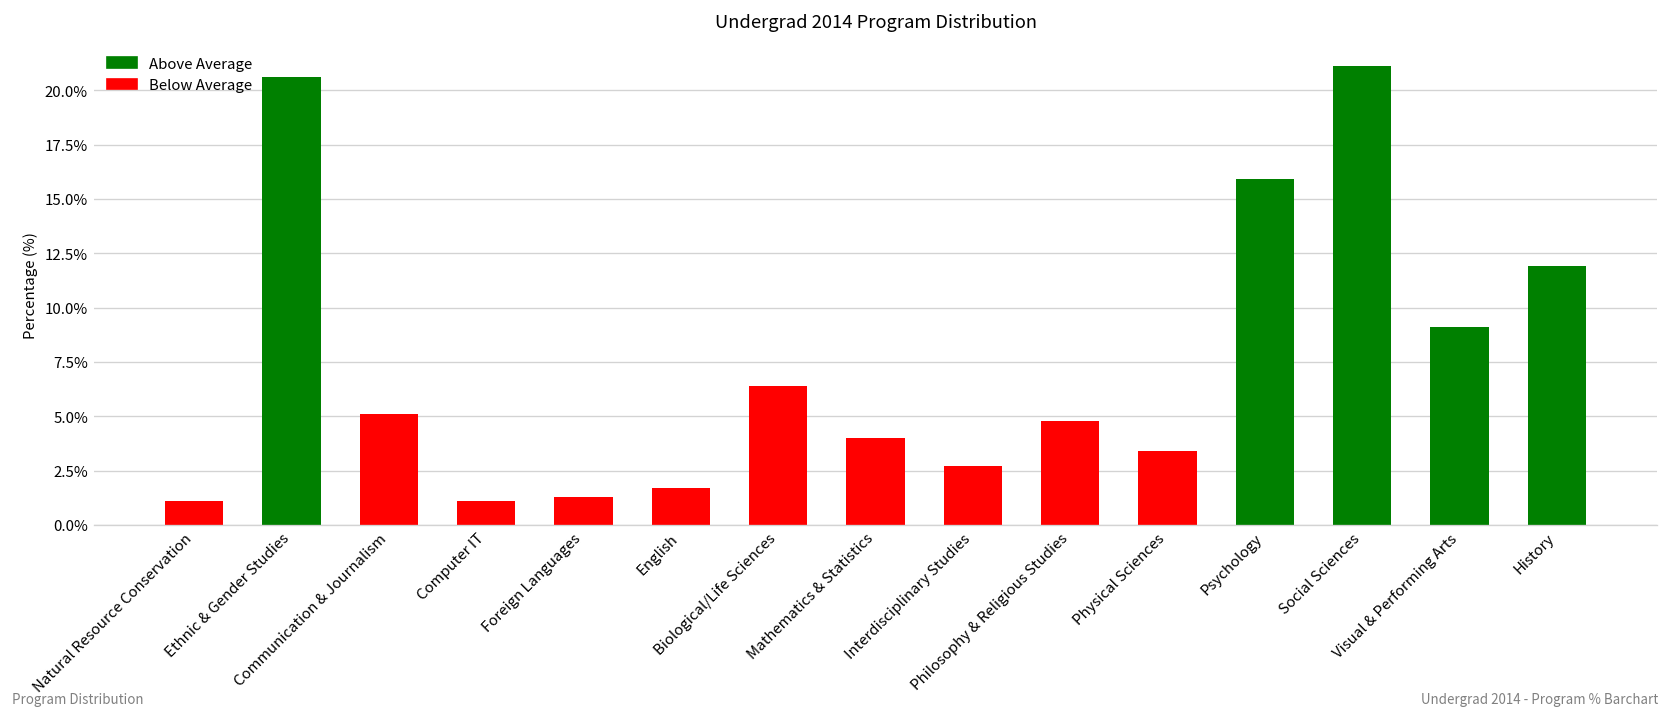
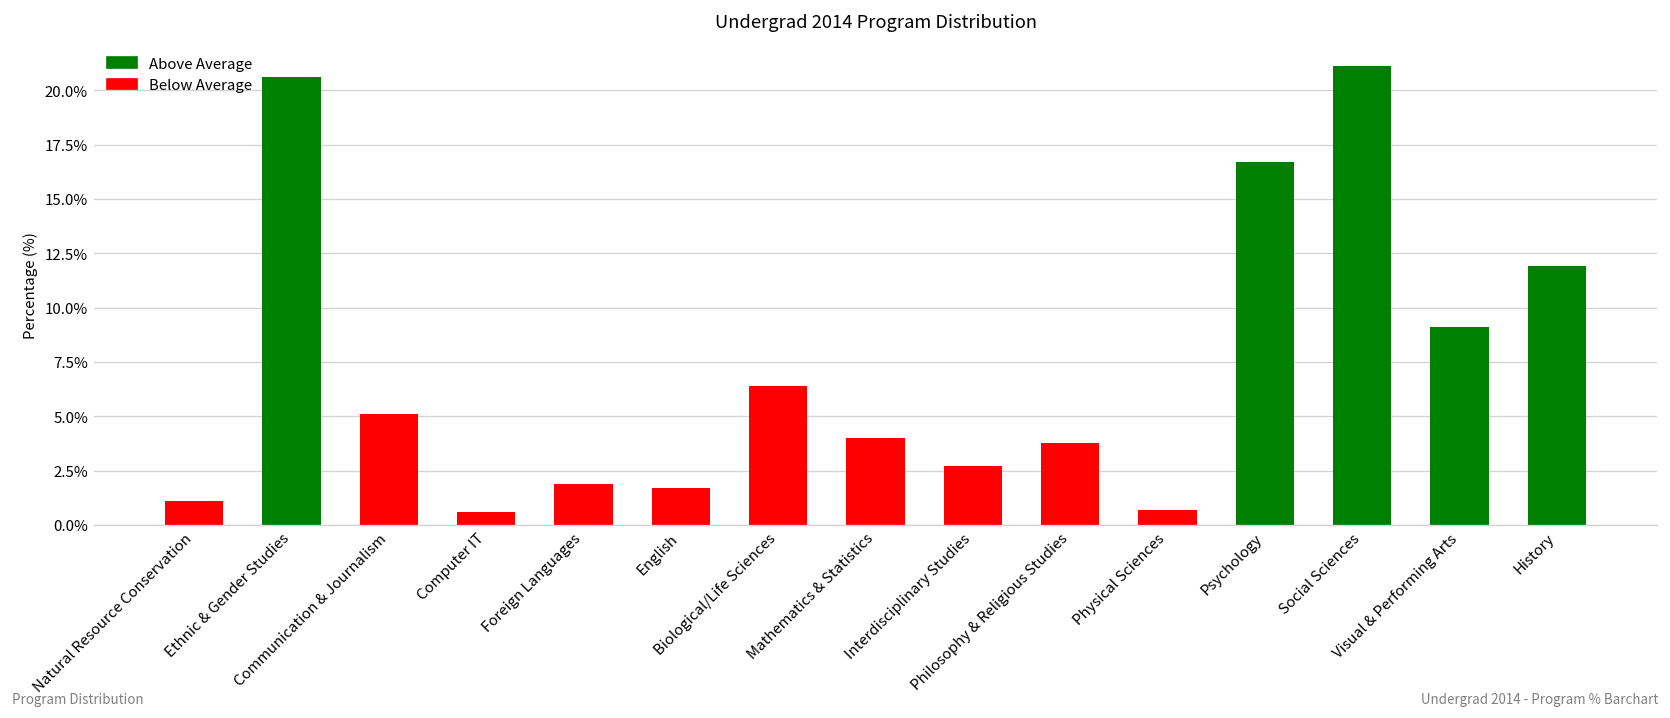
  {
    "Natural Resource Conservation": "1.1%",
    "Ethnic & Gender Studies": "20.6%",
    "Communication & Journalism": "5.1%",
-   "Computer IT": "1.1%",
-   "Foreign Languages": "1.3%",
+   "Computer IT": "0.6%",
+   "Foreign Languages": "1.9%",
    "English": "1.7%",
    "Biological/Life Sciences": "6.4%",
    "Mathematics & Statistics": "4.0%",
    "Interdisciplinary Studies": "2.7%",
-   "Philosophy & Religious Studies": "4.8%",
-   "Physical Sciences": "3.4%",
-   "Psychology": "15.9%",
+   "Philosophy & Religious Studies": "3.8%",
+   "Physical Sciences": "0.7%",
+   "Psychology": "16.7%",
    "Social Sciences": "21.1%",
    "Visual & Performing Arts": "9.1%",
    "History": "11.9%"
  }
